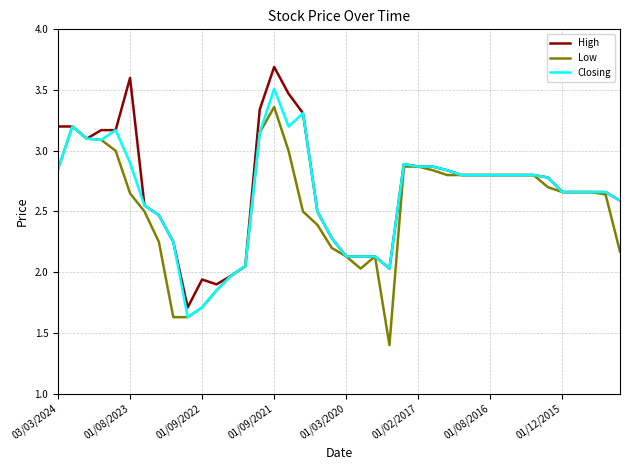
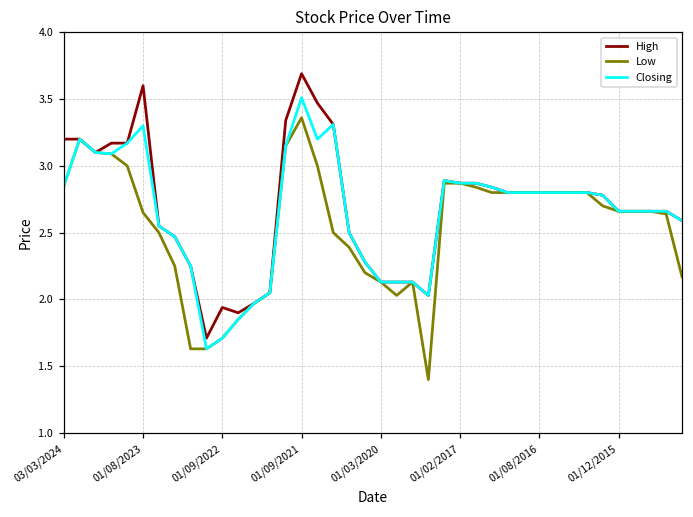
  {
    "High": {
      "03/03/2024": 3.2,
      "01/08/2023": 3.6,
      "01/09/2022": 1.94,
      "01/09/2021": 3.7
    },
    "Low": {
      "01/08/2023": 2.65,
      "01/09/2021": 3.36
    },
    "Closing": {
-     "01/08/2023": 2.9,
+     "01/08/2023": 3.3,
      "01/09/2021": 3.5
    }
  }
